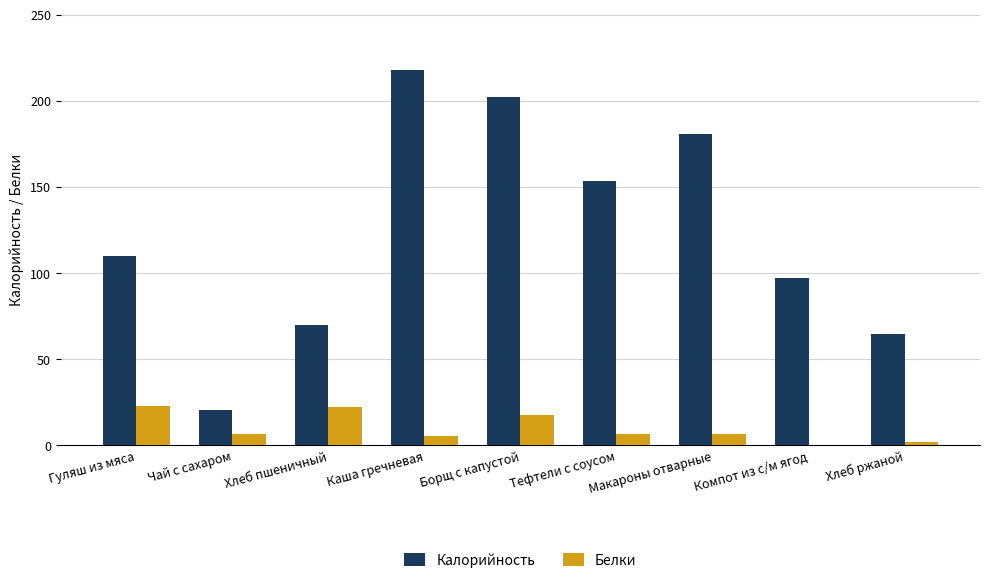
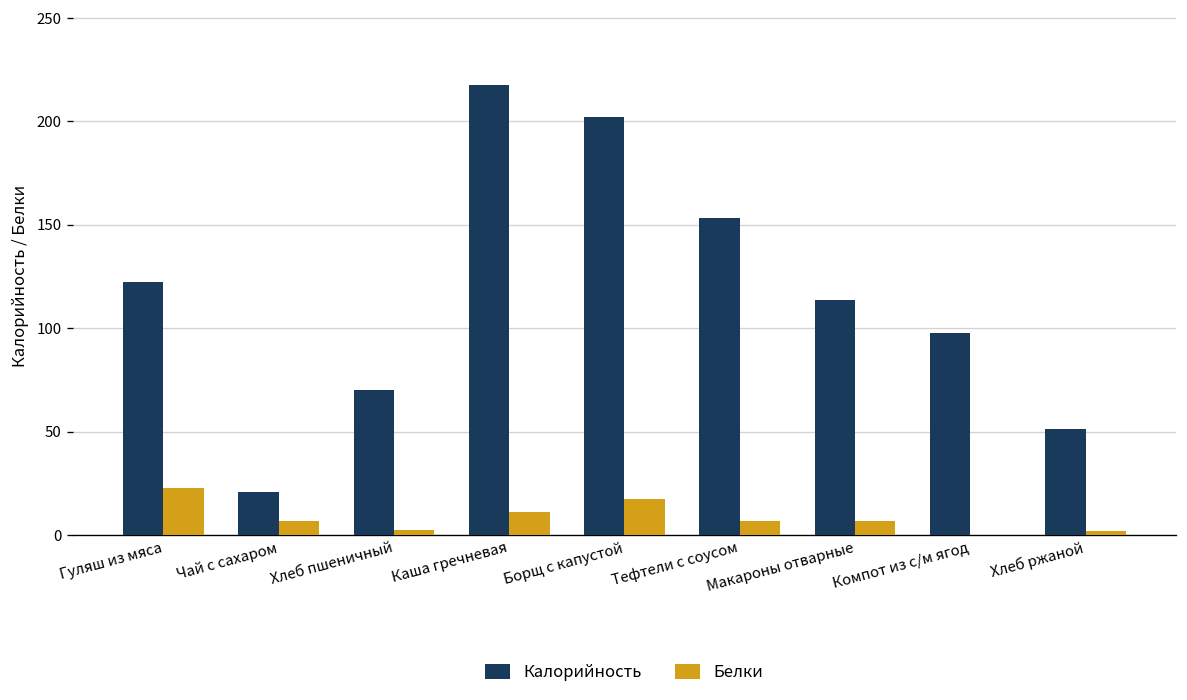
  {
    "Калорийность": {
-     "Гуляш из мяса": 110,
+     "Гуляш из мяса": 123,
      "Чай с сахаром": 21,
      "Хлеб пшеничный": 70,
      "Каша гречневая": 218,
      "Борщ с капустой": 202,
      "Тефтели с соусом": 153,
-     "Макароны отварные": 181,
+     "Макароны отварные": 113,
      "Компот из с/м ягод": 97,
-     "Хлеб ржаной": 65
+     "Хлеб ржаной": 51
    },
    "Белки": {
      "Гуляш из мяса": 23,
      "Чай с сахаром": 7,
-     "Хлеб пшеничный": 22,
-     "Каша гречневая": 6,
+     "Хлеб пшеничный": 2,
+     "Каша гречневая": 11,
      "Борщ с капустой": 18,
      "Тефтели с соусом": 7,
      "Макароны отварные": 7,
      "Хлеб ржаной": 2
    }
  }
